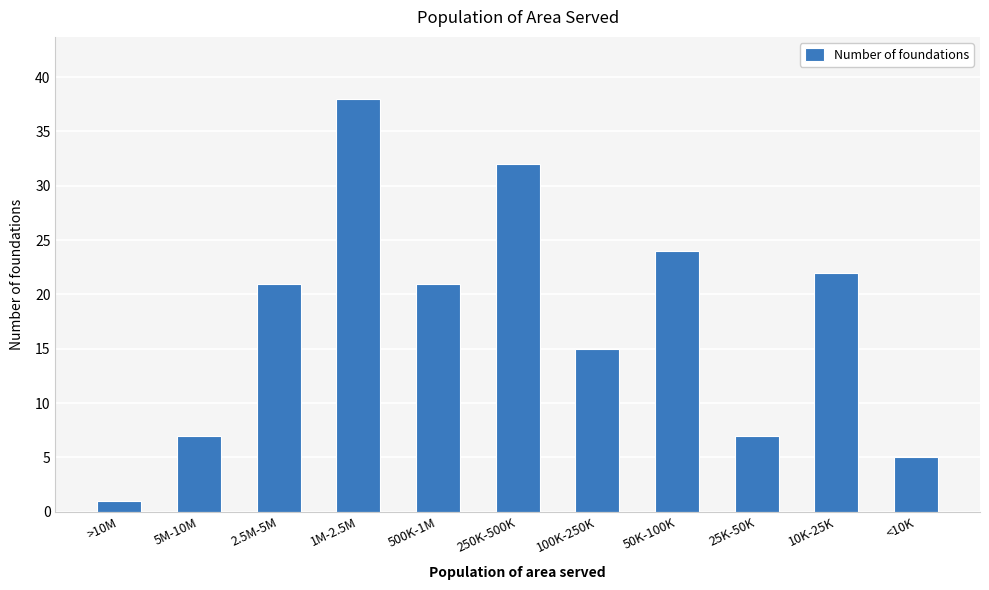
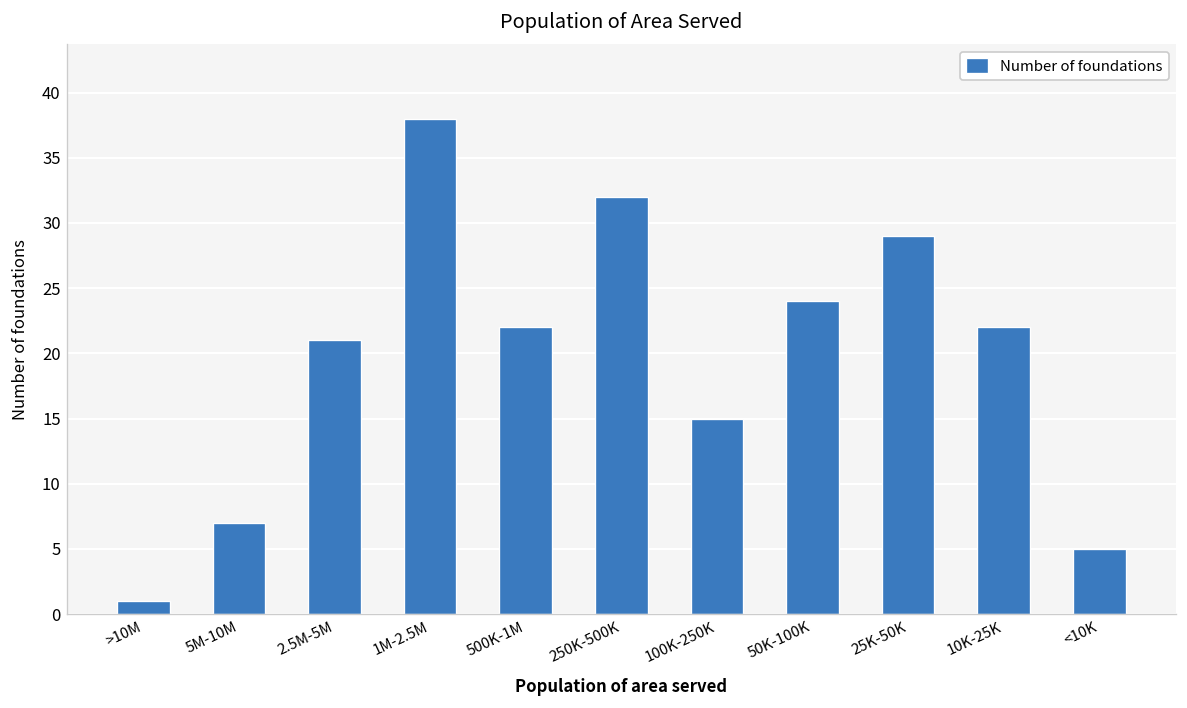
  {
    ">10M": 1,
    "5M-10M": 7,
    "2.5M-5M": 21,
    "1M-2.5M": 38,
-   "500K-1M": 21,
+   "500K-1M": 22,
    "250K-500K": 32,
    "100K-250K": 15,
    "50K-100K": 24,
-   "25K-50K": 7,
+   "25K-50K": 29,
    "10K-25K": 22,
    "<10K": 5
  }
